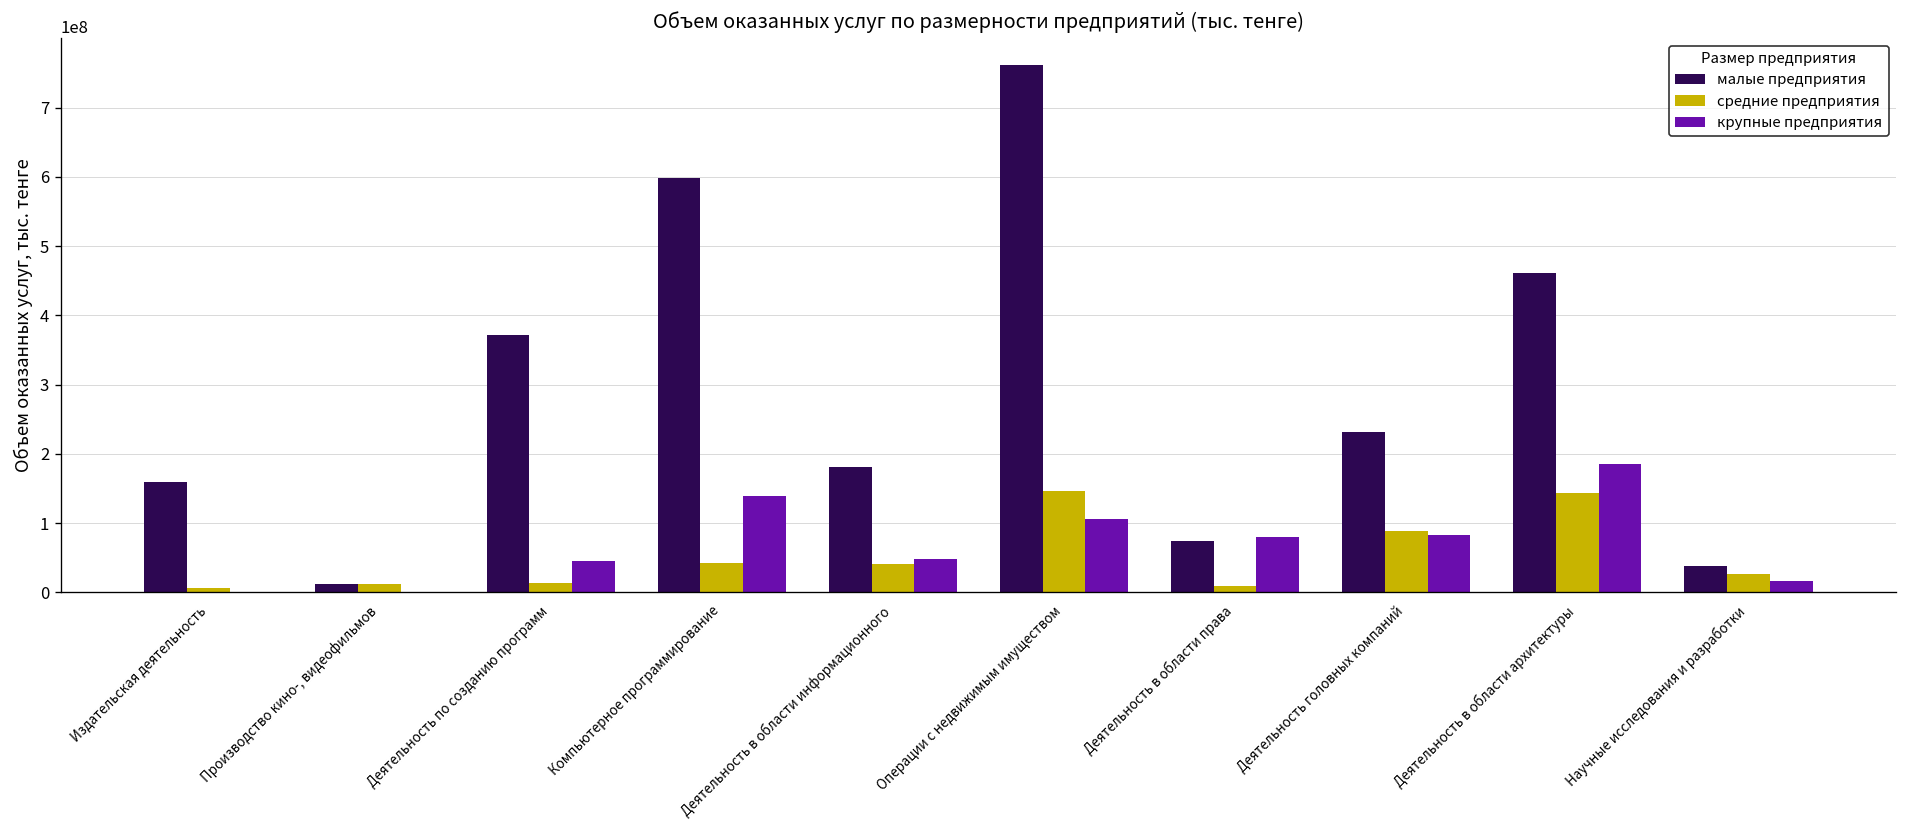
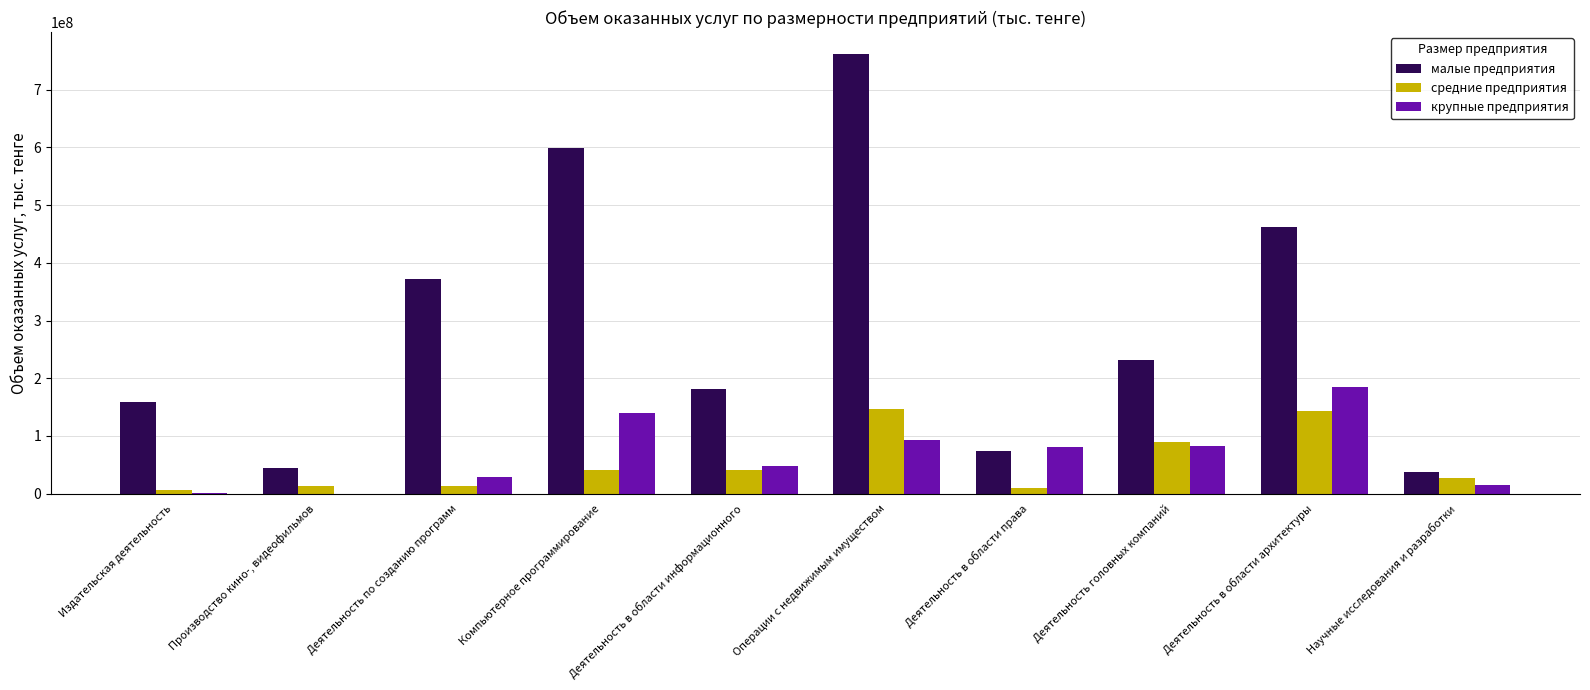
  {
    "малые предприятия": {
      "Издательская деятельность": 160000000,
-     "Производство кино-, видеофильмов": 10000000,
+     "Производство кино-, видеофильмов": 40000000,
      "Деятельность по созданию программ": 370000000,
      "Компьютерное программирование": 600000000,
      "Деятельность в области информационного": 180000000,
      "Операции с недвижимым имуществом": 760000000,
      "Деятельность в области права": 70000000,
      "Деятельность головных компаний": 230000000,
      "Деятельность в области архитектуры": 460000000,
      "Научные исследования и разработки": 40000000
    },
    "средние предприятия": {
      "Издательская деятельность": 10000000,
      "Производство кино-, видеофильмов": 10000000,
      "Деятельность по созданию программ": 10000000,
      "Компьютерное программирование": 40000000,
      "Деятельность в области информационного": 40000000,
      "Операции с недвижимым имуществом": 150000000,
      "Деятельность в области права": 10000000,
      "Деятельность головных компаний": 90000000,
      "Деятельность в области архитектуры": 140000000,
      "Научные исследования и разработки": 30000000
    },
    "крупные предприятия": {
-     "Деятельность по созданию программ": 50000000,
+     "Деятельность по созданию программ": 30000000,
      "Компьютерное программирование": 140000000,
      "Деятельность в области информационного": 50000000,
-     "Операции с недвижимым имуществом": 110000000,
+     "Операции с недвижимым имуществом": 90000000,
      "Деятельность в области права": 80000000,
      "Деятельность головных компаний": 80000000,
      "Деятельность в области архитектуры": 190000000,
      "Научные исследования и разработки": 20000000
    }
  }
